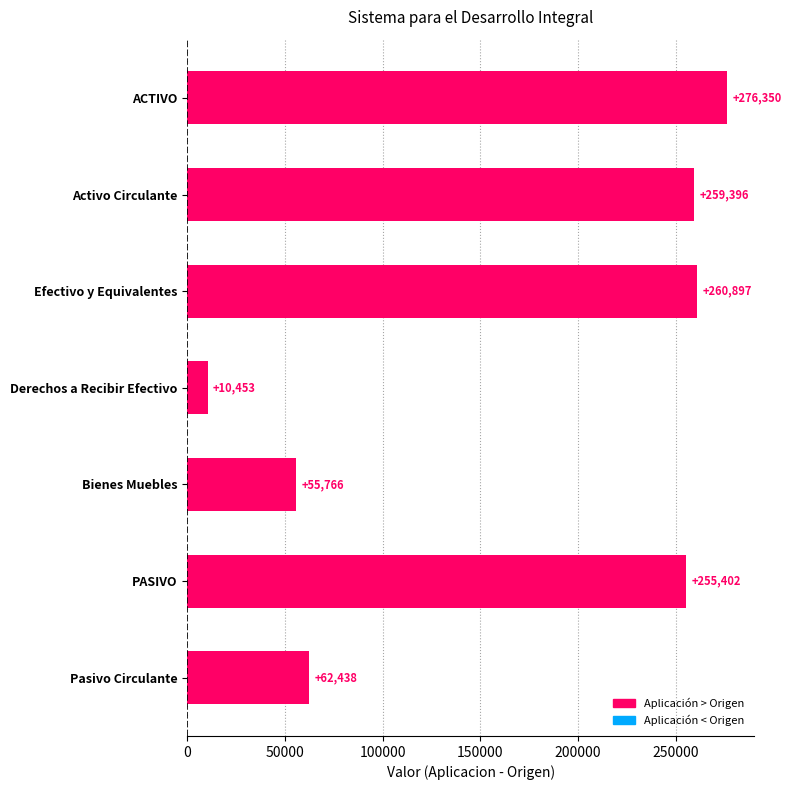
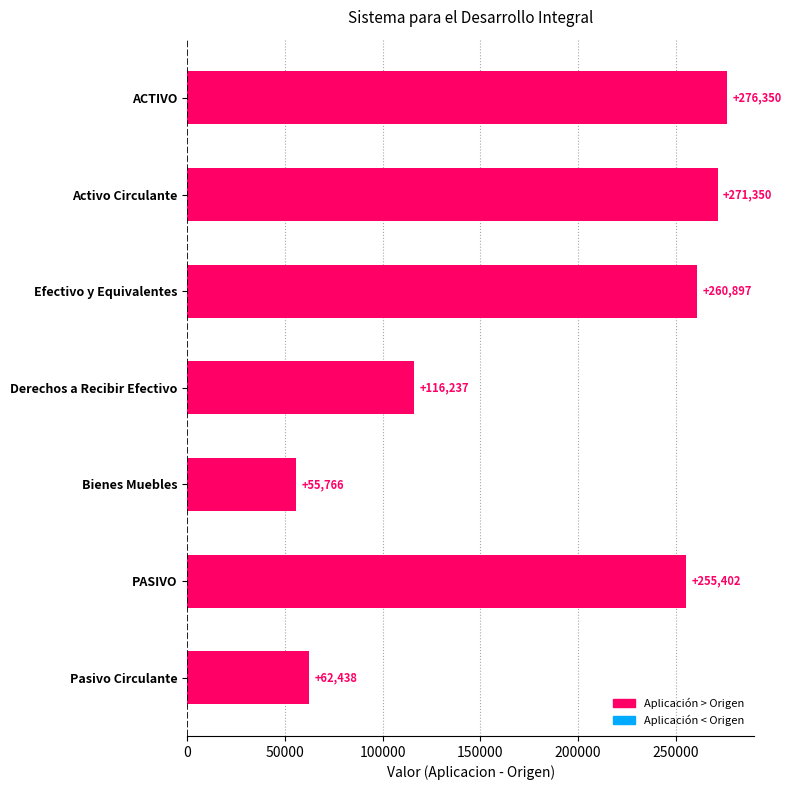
  {
    "ACTIVO": "+276,350",
-   "Activo Circulante": "+259,396",
+   "Activo Circulante": "+271,350",
    "Efectivo y Equivalentes": "+260,897",
-   "Derechos a Recibir Efectivo": "+10,453",
+   "Derechos a Recibir Efectivo": "+116,237",
    "Bienes Muebles": "+55,766",
    "PASIVO": "+255,402",
    "Pasivo Circulante": "+62,438"
  }
